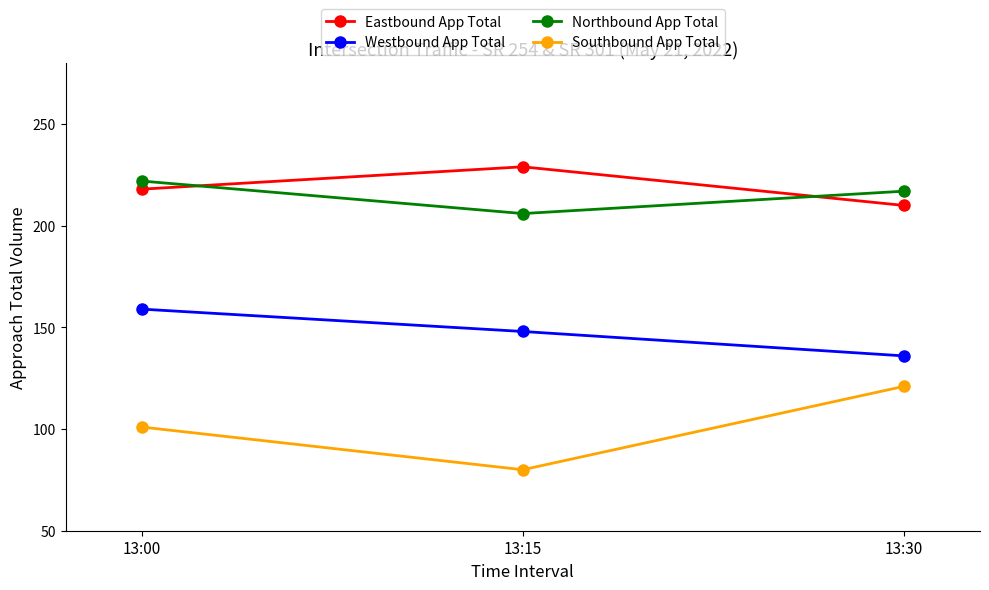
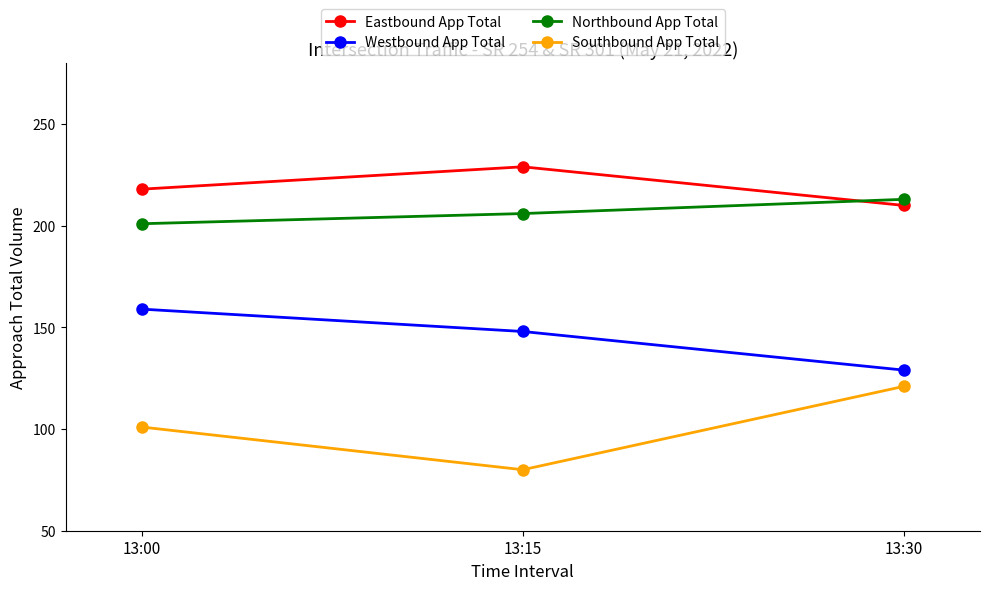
  {
    "Eastbound App Total": {
      "13:00": 218,
      "13:15": 229,
      "13:30": 210
    },
    "Westbound App Total": {
      "13:00": 159,
      "13:15": 148,
-     "13:30": 136
+     "13:30": 129
    },
    "Northbound App Total": {
-     "13:00": 222,
+     "13:00": 201,
      "13:15": 206,
-     "13:30": 217
+     "13:30": 213
    },
    "Southbound App Total": {
      "13:00": 101,
      "13:15": 80,
      "13:30": 121
    }
  }
